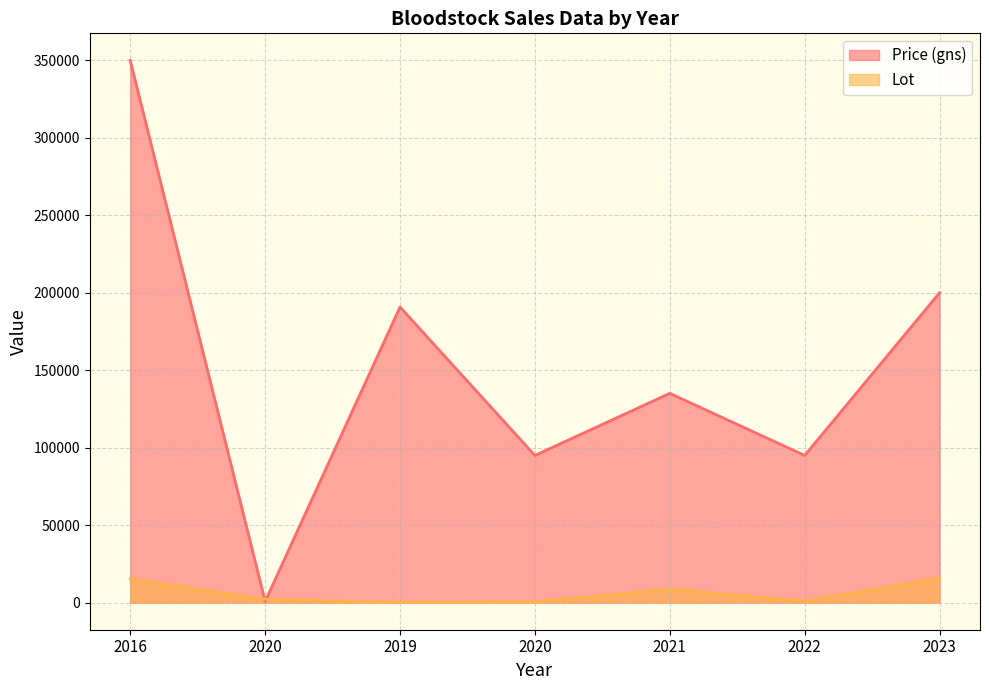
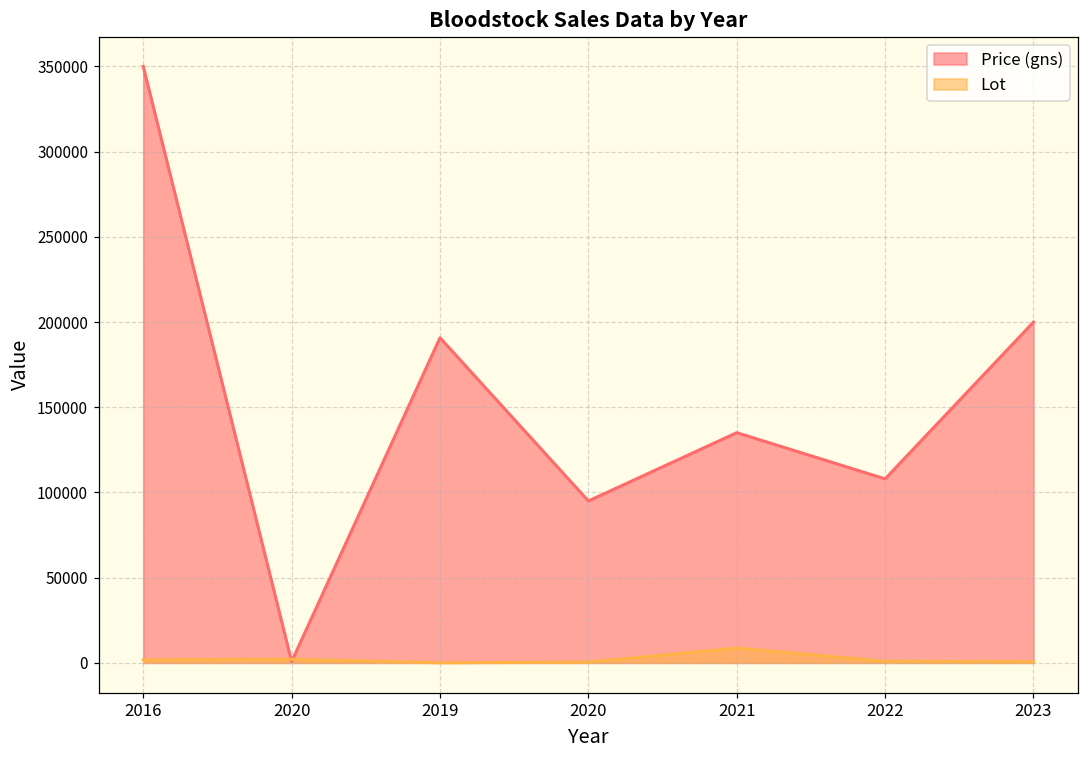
  {
    "Price (gns)": {
      "2016": 350000,
      "2019": 191000,
      "2021": 135000,
-     "2022": 95000,
+     "2022": 108000,
      "2023": 200000
    },
    "Lot": {
-     "2016": 15000,
+     "2016": 2000,
      "2019": 0,
      "2021": 9000,
      "2022": 1000,
-     "2023": 16000
+     "2023": 1000
    }
  }
